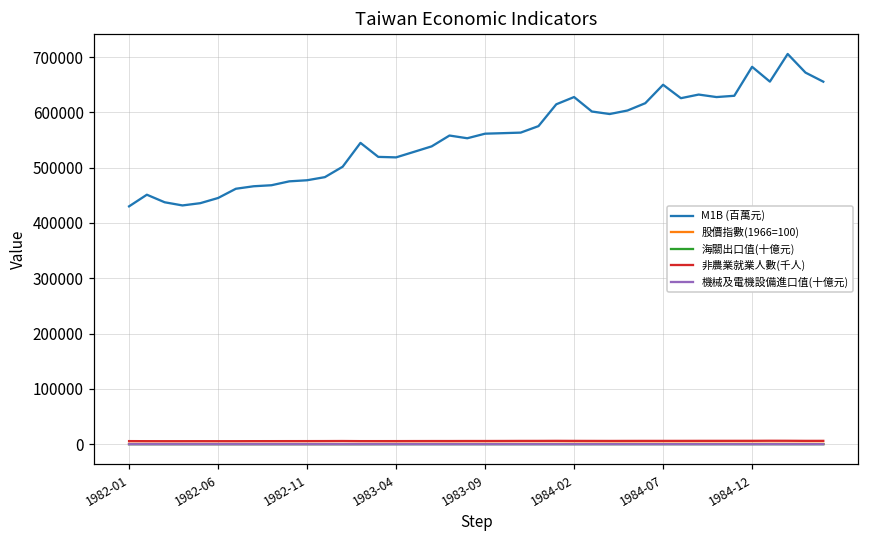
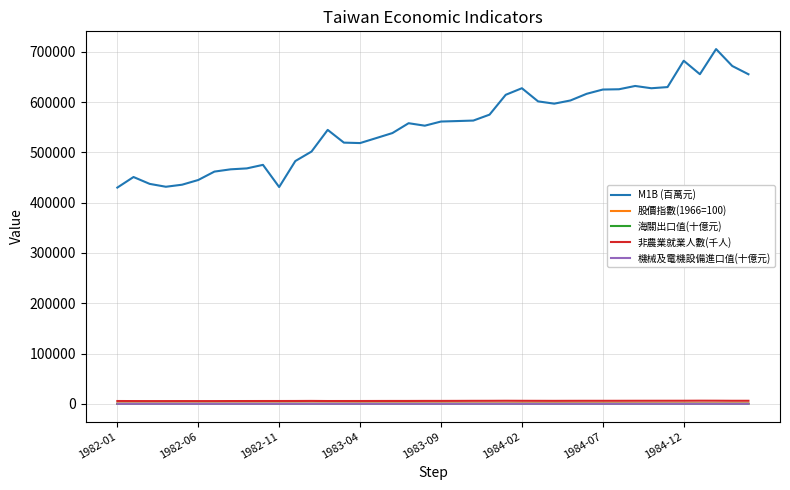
  {
    "M1B (百萬元)": {
      "1982-01": 430000,
      "1982-06": 450000,
-     "1982-11": 480000,
+     "1982-11": 430000,
      "1983-04": 520000,
      "1983-09": 560000,
      "1984-02": 630000,
-     "1984-07": 650000,
+     "1984-07": 630000,
      "1984-12": 680000
    },
    "非農業就業人數(千人)": {
      "1982-01": 10000,
      "1982-11": 10000,
      "1983-09": 10000,
      "1984-02": 10000,
      "1984-07": 10000,
      "1984-12": 10000
    }
  }
